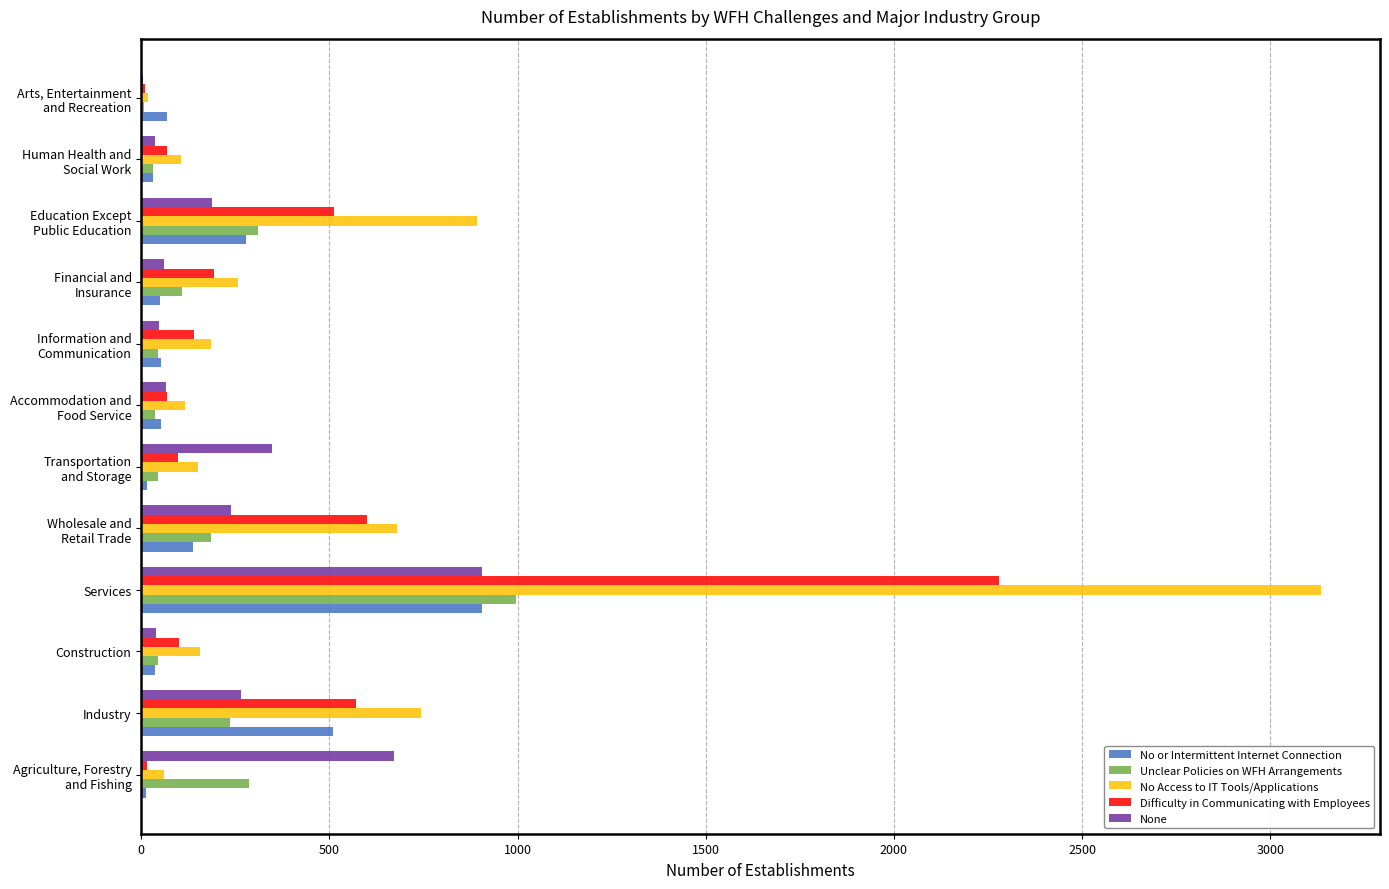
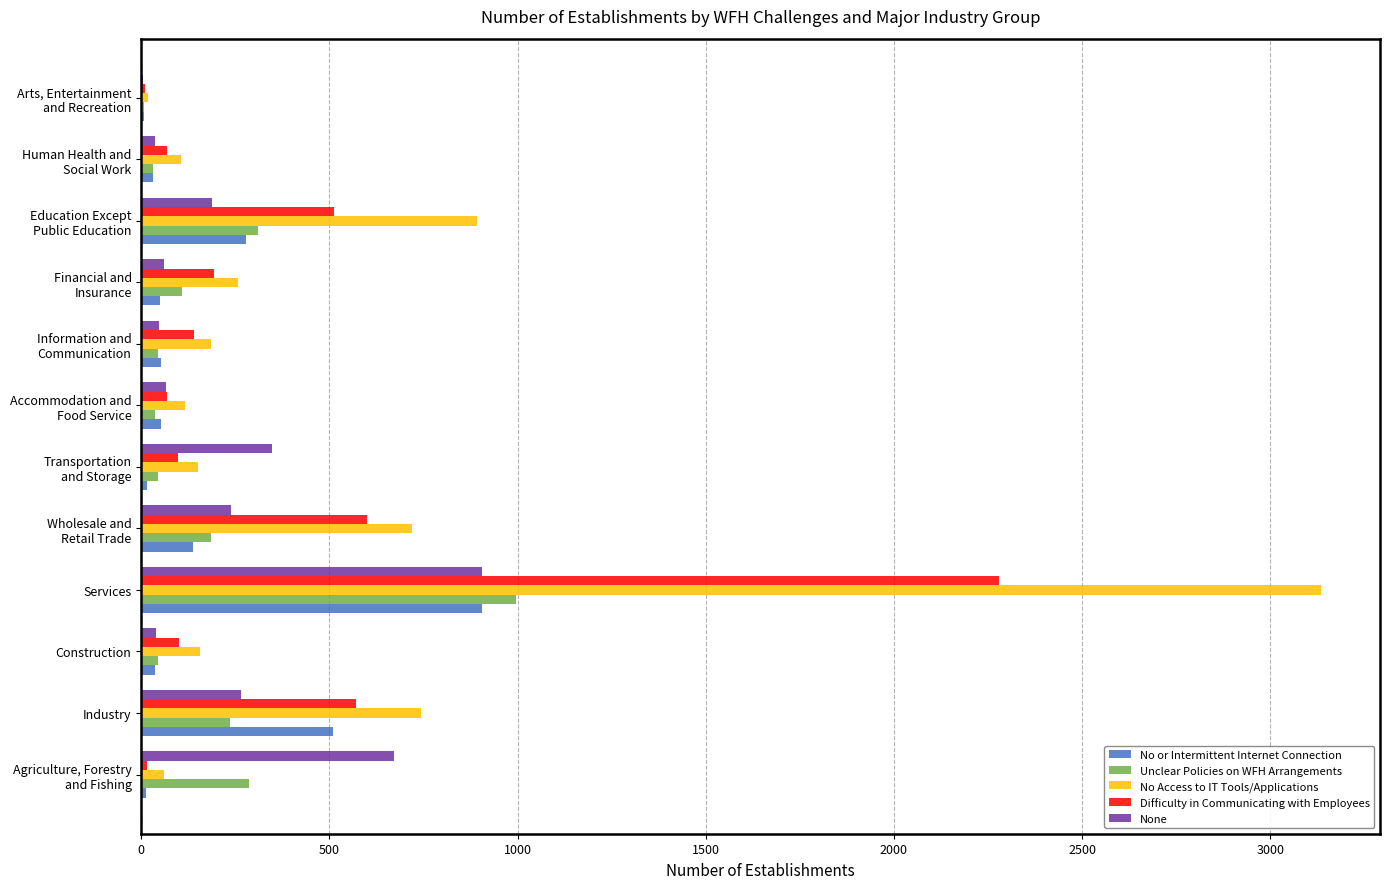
  {
    "No or Intermittent Internet Connection": {
-     "Arts, Entertainment and Recreation": 70,
+     "Arts, Entertainment and Recreation": 10,
      "Human Health and Social Work": 30,
      "Education Except Public Education": 280,
      "Financial and Insurance": 50,
      "Information and Communication": 50,
      "Accommodation and Food Service": 50,
      "Transportation and Storage": 20,
      "Wholesale and Retail Trade": 140,
      "Services": 900,
      "Construction": 40,
      "Industry": 510,
      "Agriculture, Forestry and Fishing": 10
    },
    "Unclear Policies on WFH Arrangements": {
      "Arts, Entertainment and Recreation": 10,
      "Human Health and Social Work": 30,
      "Education Except Public Education": 310,
      "Financial and Insurance": 110,
      "Information and Communication": 50,
      "Accommodation and Food Service": 40,
      "Transportation and Storage": 50,
      "Wholesale and Retail Trade": 180,
      "Services": 1000,
      "Construction": 40,
      "Industry": 240,
      "Agriculture, Forestry and Fishing": 290
    },
    "No Access to IT Tools/Applications": {
      "Arts, Entertainment and Recreation": 20,
      "Human Health and Social Work": 110,
      "Education Except Public Education": 890,
      "Financial and Insurance": 260,
      "Information and Communication": 180,
      "Accommodation and Food Service": 120,
      "Transportation and Storage": 150,
-     "Wholesale and Retail Trade": 680,
+     "Wholesale and Retail Trade": 720,
      "Services": 3140,
      "Construction": 160,
      "Industry": 740,
      "Agriculture, Forestry and Fishing": 60
    },
    "Difficulty in Communicating with Employees": {
      "Arts, Entertainment and Recreation": 10,
      "Human Health and Social Work": 70,
      "Education Except Public Education": 510,
      "Financial and Insurance": 190,
      "Information and Communication": 140,
      "Accommodation and Food Service": 70,
      "Transportation and Storage": 100,
      "Wholesale and Retail Trade": 600,
      "Services": 2280,
      "Construction": 100,
      "Industry": 570,
      "Agriculture, Forestry and Fishing": 20
    },
    "None": {
      "Human Health and Social Work": 40,
      "Education Except Public Education": 190,
      "Financial and Insurance": 60,
      "Information and Communication": 50,
      "Accommodation and Food Service": 70,
      "Transportation and Storage": 350,
      "Wholesale and Retail Trade": 240,
      "Services": 910,
      "Construction": 40,
      "Industry": 260,
      "Agriculture, Forestry and Fishing": 670
    }
  }
